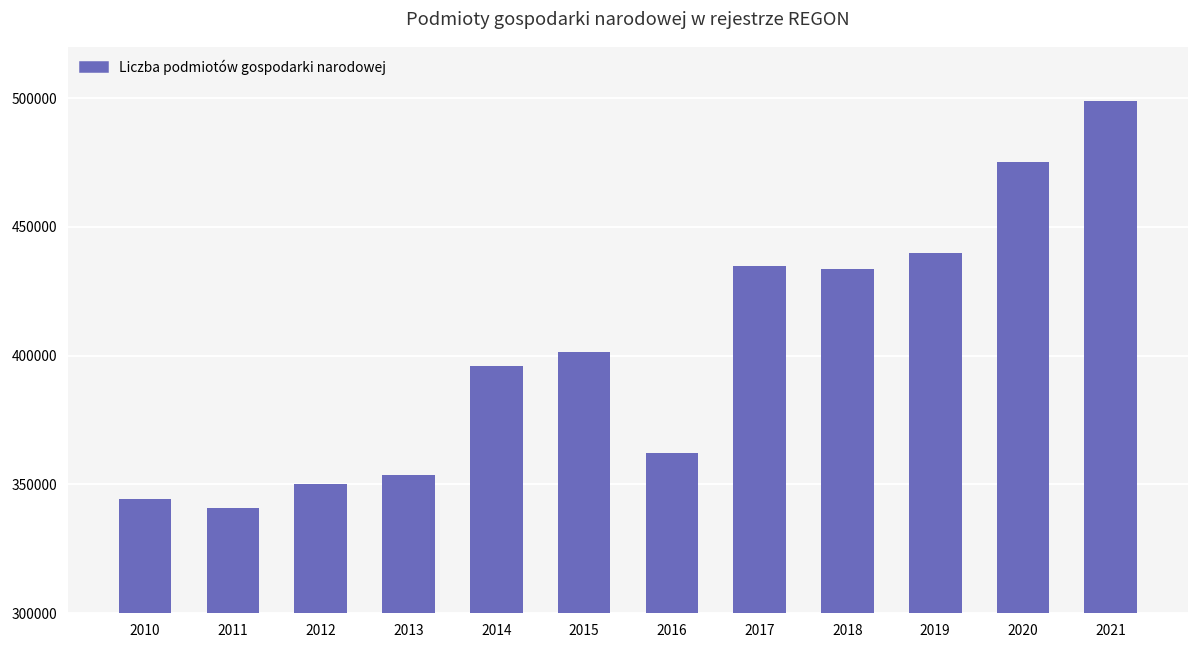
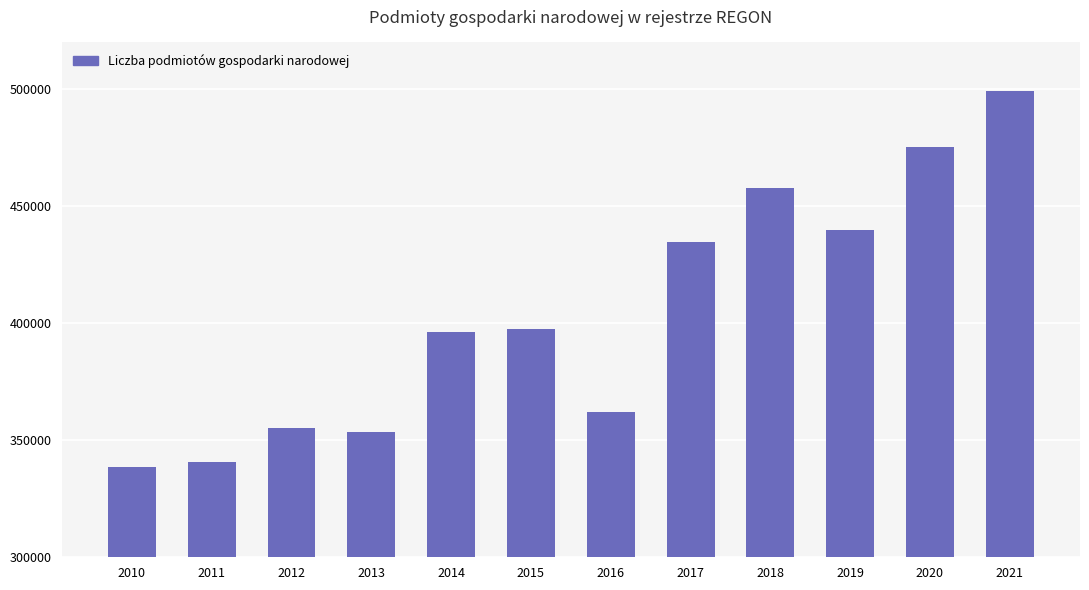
  {
-   "2010": 344000,
+   "2010": 338000,
    "2011": 341000,
-   "2012": 350000,
+   "2012": 355000,
    "2013": 354000,
    "2014": 396000,
-   "2015": 401000,
+   "2015": 398000,
    "2016": 362000,
    "2017": 435000,
-   "2018": 434000,
+   "2018": 458000,
    "2019": 440000,
    "2020": 475000,
    "2021": 499000
  }
